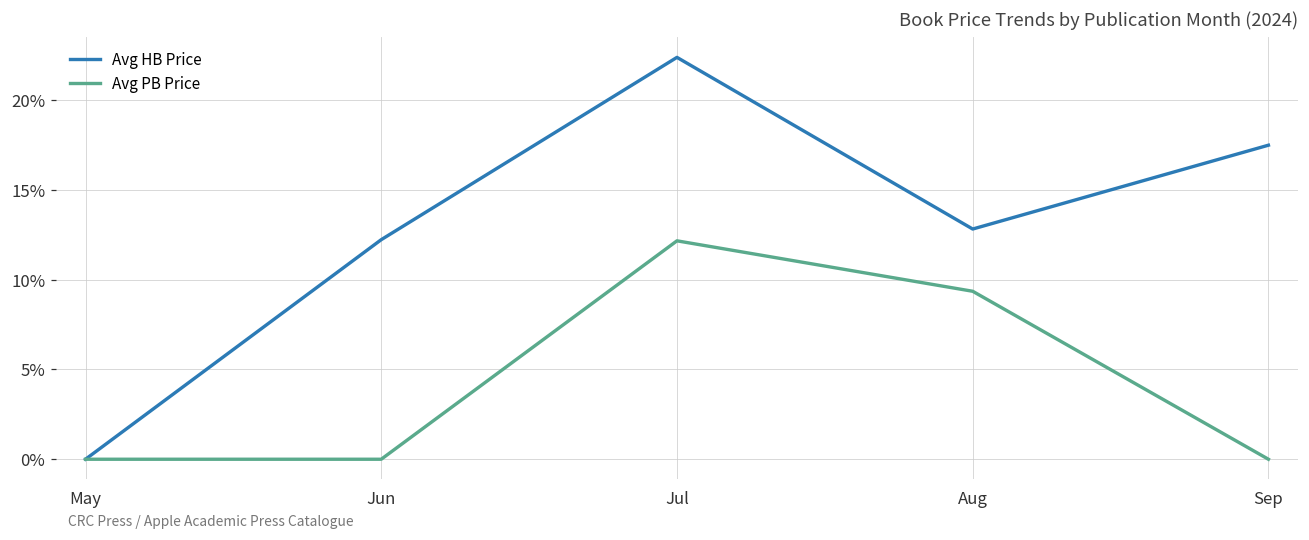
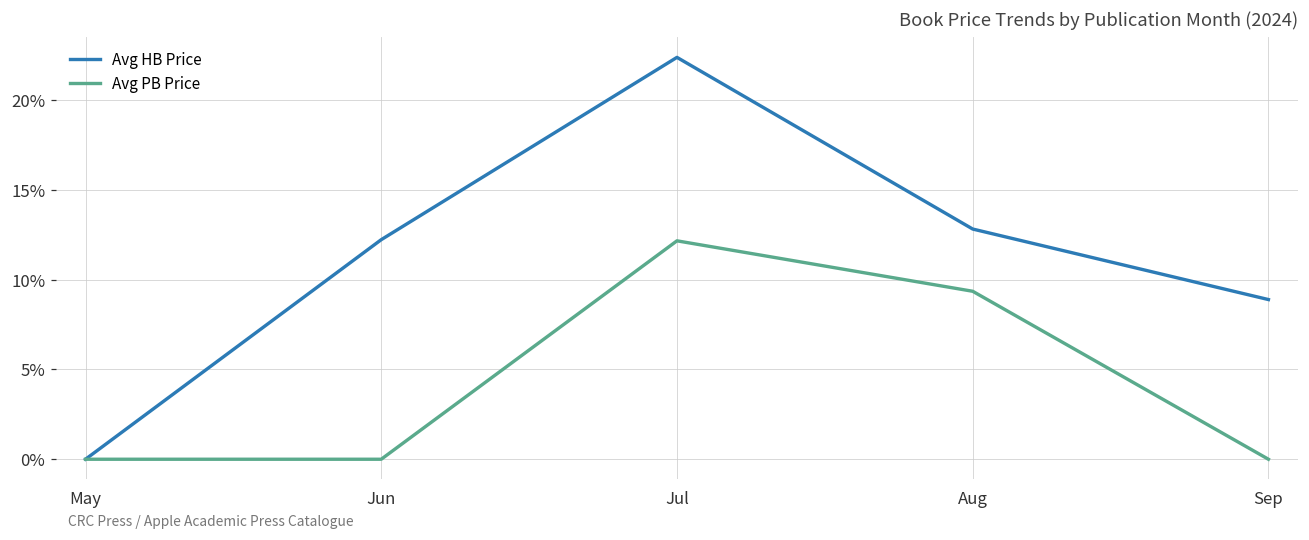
  {
    "Avg HB Price": {
      "Jun": "12.2%",
      "Jul": "22.4%",
      "Aug": "12.8%",
-     "Sep": "17.5%"
+     "Sep": "8.9%"
    },
    "Avg PB Price": {
      "Jun": "0.0%",
      "Jul": "12.2%",
      "Aug": "9.4%",
      "Sep": "0.0%"
    }
  }
